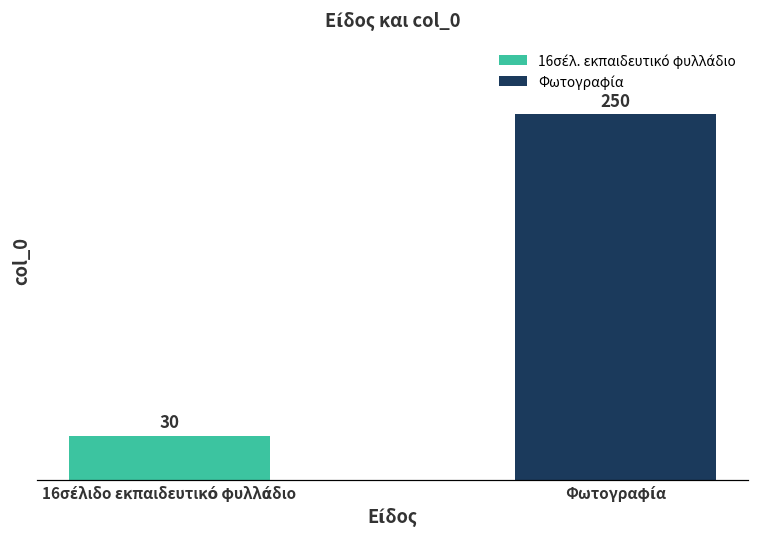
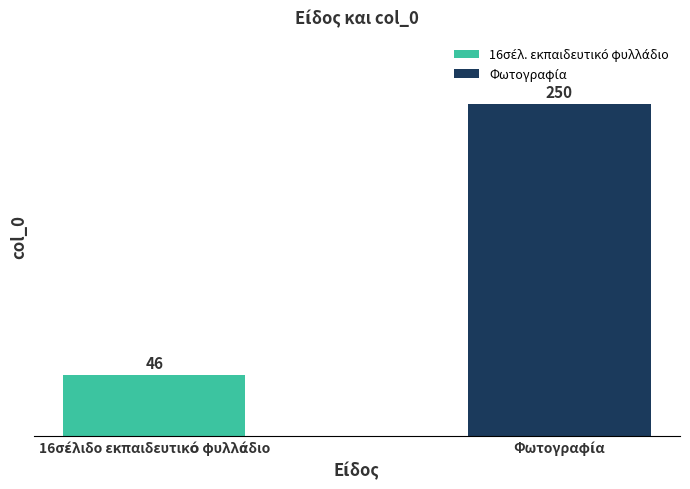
  {
-   "16σέλιδο εκπαιδευτικό φυλλάδιο": 30,
+   "16σέλιδο εκπαιδευτικό φυλλάδιο": 46,
    "Φωτογραφία": 250
  }
